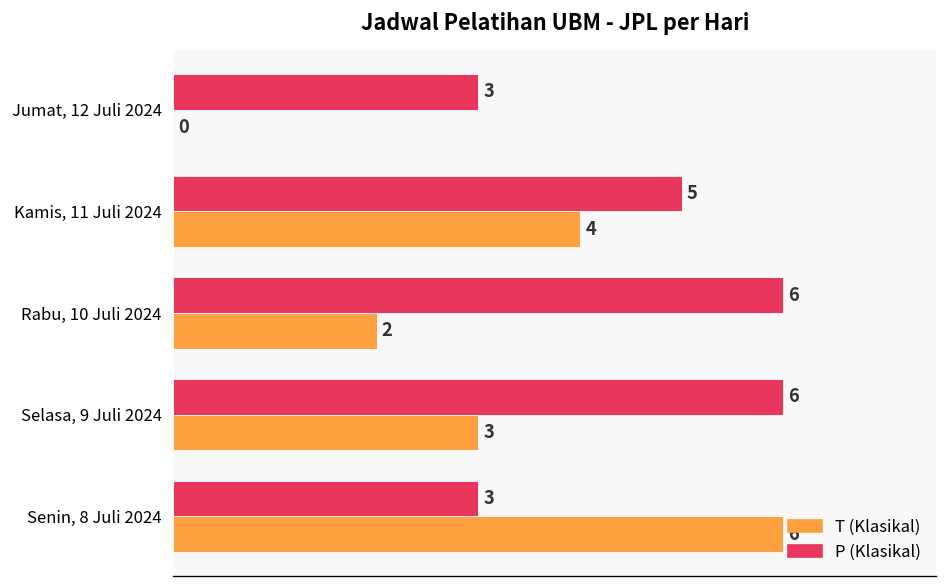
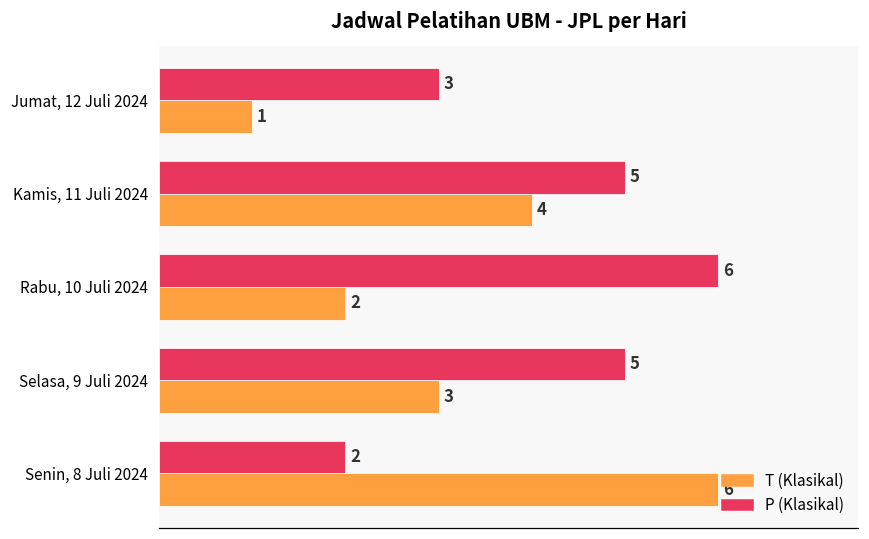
  {
    "T (Klasikal)": {
-     "Jumat, 12 Juli 2024": 0,
+     "Jumat, 12 Juli 2024": 1,
      "Kamis, 11 Juli 2024": 4,
      "Rabu, 10 Juli 2024": 2,
      "Selasa, 9 Juli 2024": 3,
      "Senin, 8 Juli 2024": 6
    },
    "P (Klasikal)": {
      "Jumat, 12 Juli 2024": 3,
      "Kamis, 11 Juli 2024": 5,
      "Rabu, 10 Juli 2024": 6,
-     "Selasa, 9 Juli 2024": 6,
-     "Senin, 8 Juli 2024": 3
+     "Selasa, 9 Juli 2024": 5,
+     "Senin, 8 Juli 2024": 2
    }
  }
